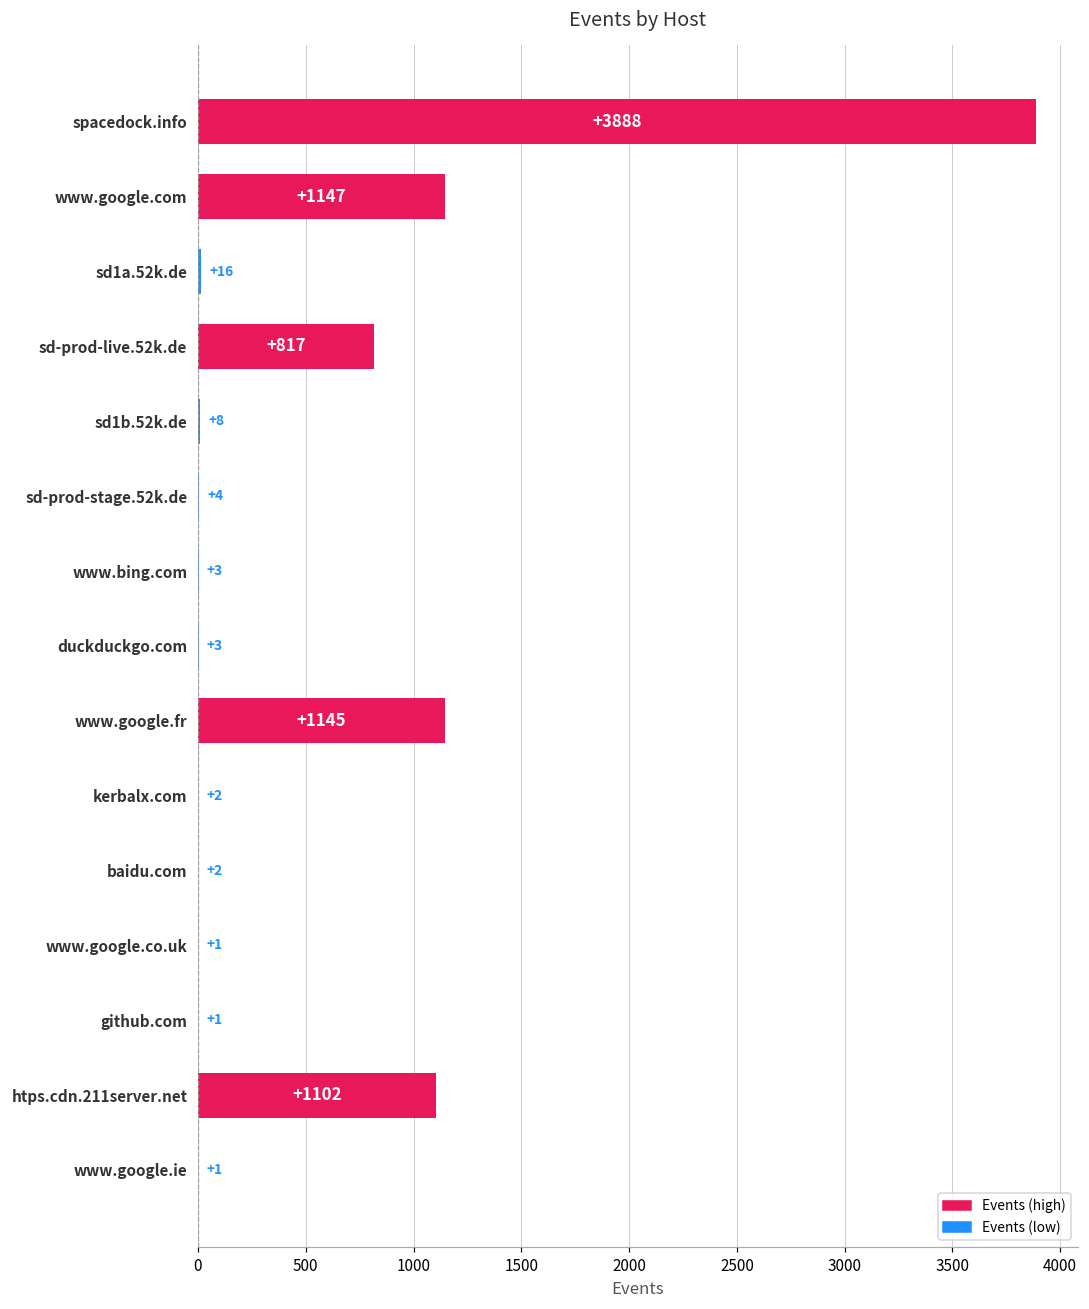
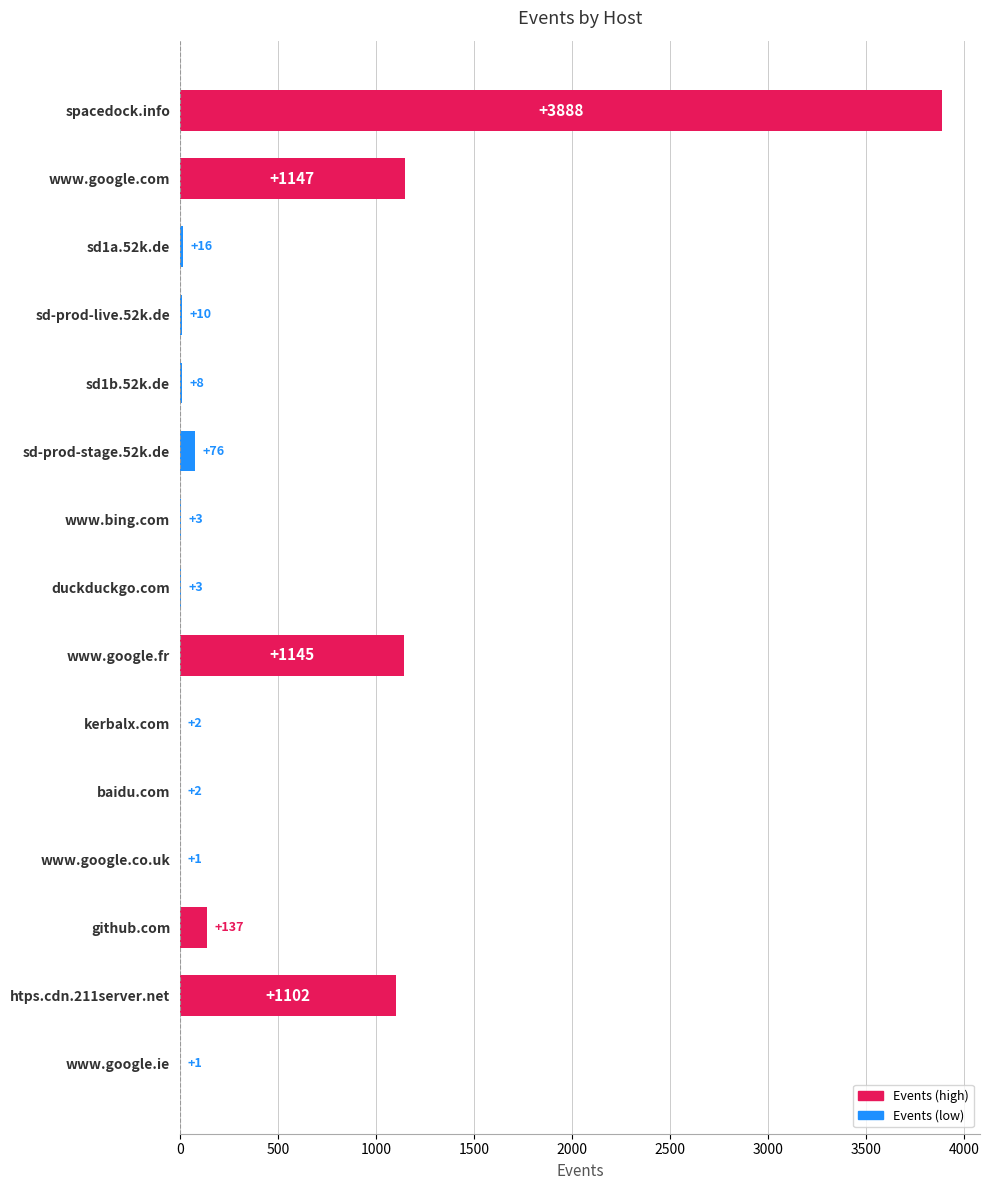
  {
    "spacedock.info": "+3888",
    "www.google.com": "+1147",
    "sd1a.52k.de": "+16",
-   "sd-prod-live.52k.de": "+817",
+   "sd-prod-live.52k.de": "+10",
    "sd1b.52k.de": "+8",
-   "sd-prod-stage.52k.de": "+4",
+   "sd-prod-stage.52k.de": "+76",
    "www.bing.com": "+3",
    "duckduckgo.com": "+3",
    "www.google.fr": "+1145",
    "kerbalx.com": "+2",
    "baidu.com": "+2",
    "www.google.co.uk": "+1",
-   "github.com": "+1",
+   "github.com": "+137",
    "htps.cdn.211server.net": "+1102",
    "www.google.ie": "+1"
  }
